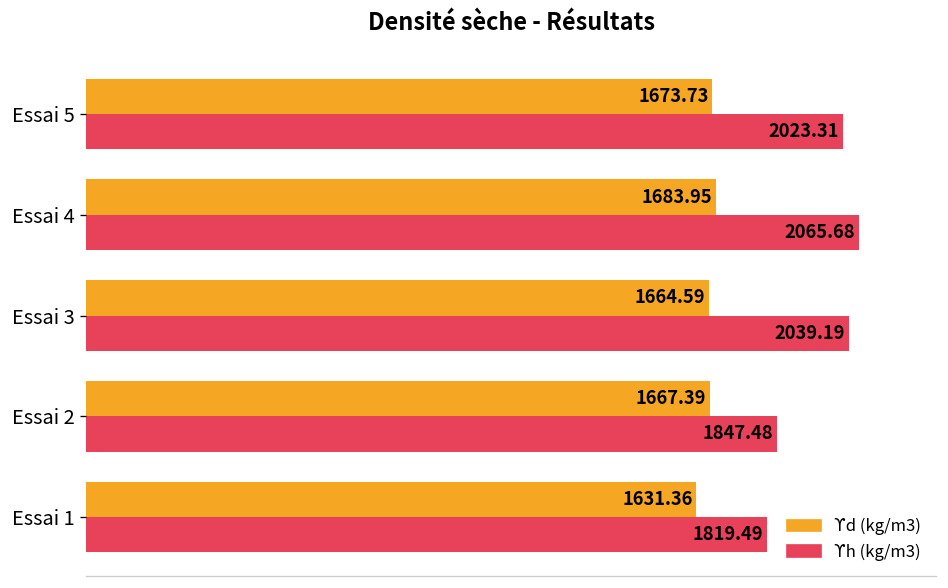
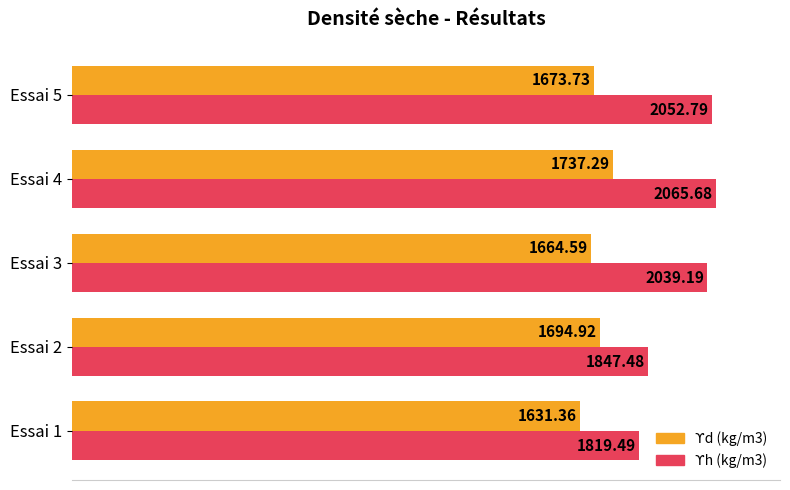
  {
    "ϒd (kg/m3)": {
      "Essai 5": 1673.73,
-     "Essai 4": 1683.95,
+     "Essai 4": 1737.29,
      "Essai 3": 1664.59,
-     "Essai 2": 1667.39,
+     "Essai 2": 1694.92,
      "Essai 1": 1631.36
    },
    "ϒh (kg/m3)": {
-     "Essai 5": 2023.31,
+     "Essai 5": 2052.79,
      "Essai 4": 2065.68,
      "Essai 3": 2039.19,
      "Essai 2": 1847.48,
      "Essai 1": 1819.49
    }
  }
